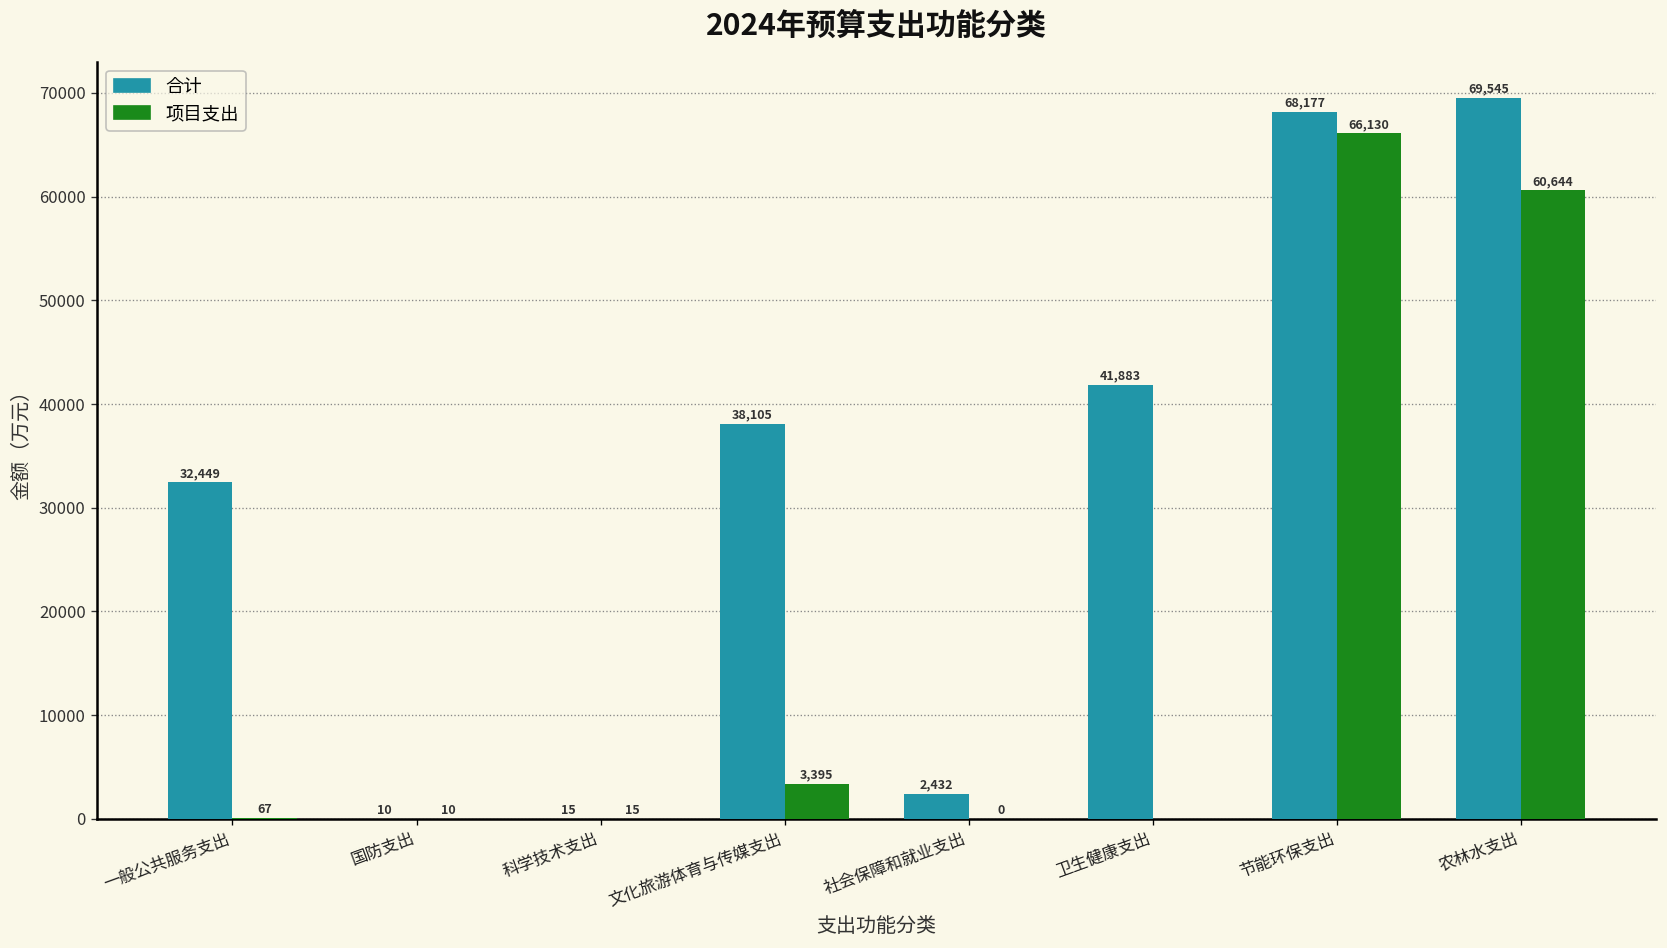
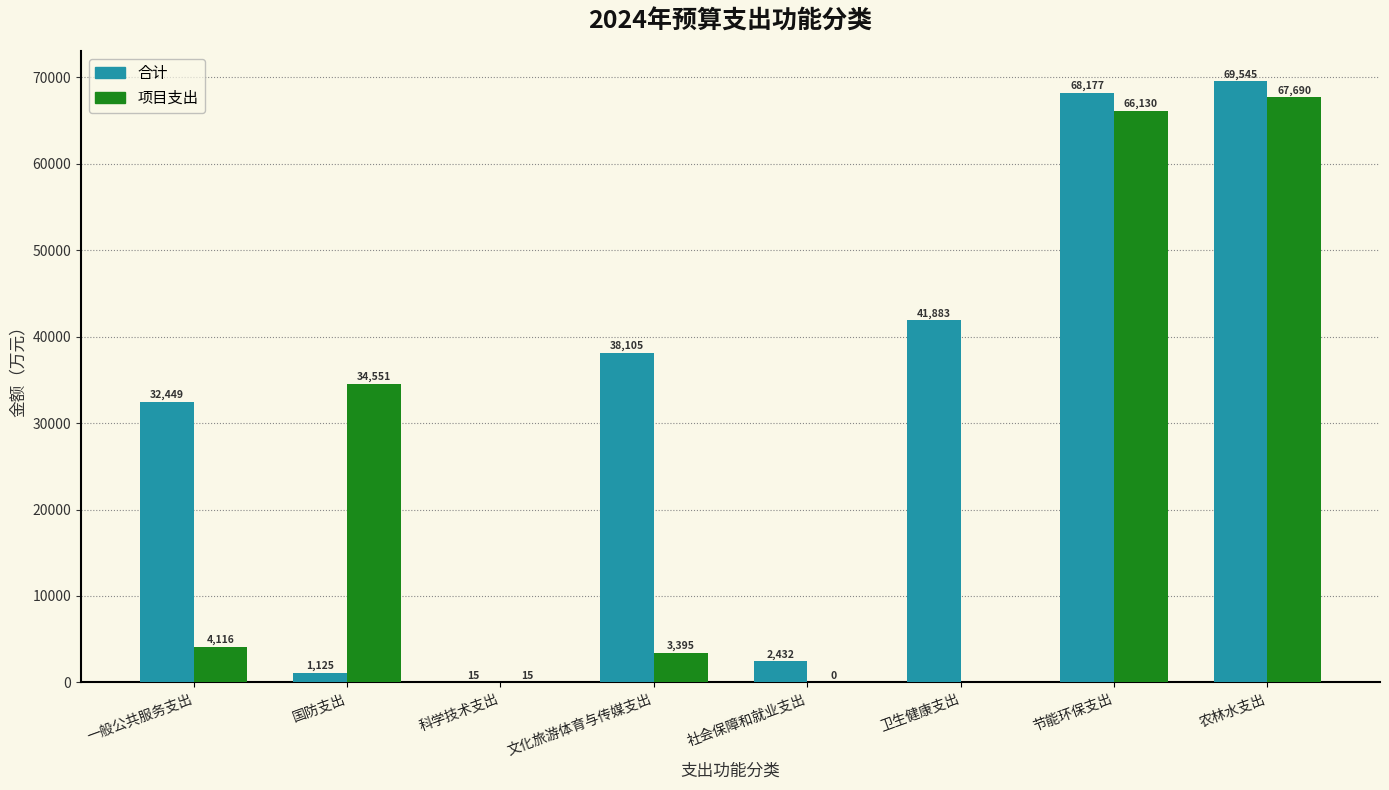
  {
    "合计": {
      "一般公共服务支出": "32,449",
-     "国防支出": "10",
+     "国防支出": "1,125",
      "科学技术支出": "15",
      "文化旅游体育与传媒支出": "38,105",
      "社会保障和就业支出": "2,432",
      "卫生健康支出": "41,883",
      "节能环保支出": "68,177",
      "农林水支出": "69,545"
    },
    "项目支出": {
-     "一般公共服务支出": "67",
-     "国防支出": "10",
+     "一般公共服务支出": "4,116",
+     "国防支出": "34,551",
      "科学技术支出": "15",
      "文化旅游体育与传媒支出": "3,395",
      "社会保障和就业支出": "0",
      "节能环保支出": "66,130",
-     "农林水支出": "60,644"
+     "农林水支出": "67,690"
    }
  }
